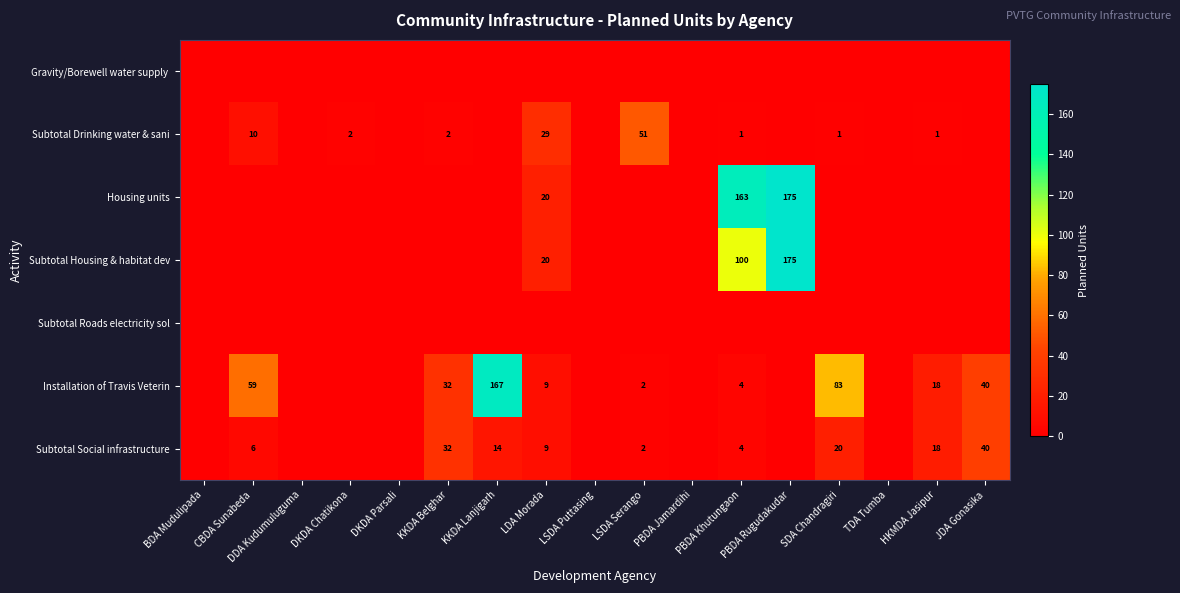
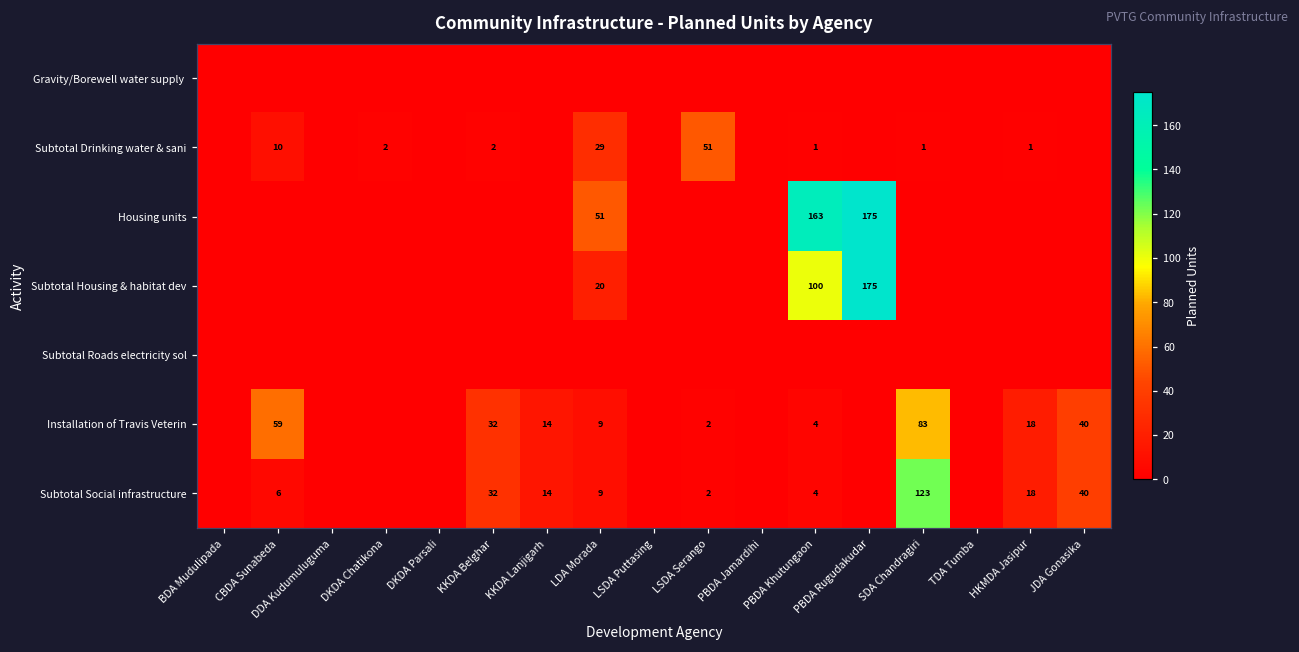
  {
    "Subtotal Drinking water & sani": {
      "CBDA Sunabeda": 10,
      "DKDA Chatikona": 2,
      "KKDA Belghar": 2,
      "LDA Morada": 29,
      "LSDA Serango": 51,
      "PBDA Khutungaon": 1,
      "SDA Chandragiri": 1,
      "HKMDA Jasipur": 1
    },
    "Housing units": {
-     "LDA Morada": 20,
+     "LDA Morada": 51,
      "PBDA Khutungaon": 163,
      "PBDA Rugudakudar": 175
    },
    "Subtotal Housing & habitat dev": {
      "LDA Morada": 20,
      "PBDA Khutungaon": 100,
      "PBDA Rugudakudar": 175
    },
    "Installation of Travis Veterin": {
      "CBDA Sunabeda": 59,
      "KKDA Belghar": 32,
-     "KKDA Lanjigarh": 167,
+     "KKDA Lanjigarh": 14,
      "LDA Morada": 9,
      "LSDA Serango": 2,
      "PBDA Khutungaon": 4,
      "SDA Chandragiri": 83,
      "HKMDA Jasipur": 18,
      "JDA Gonasika": 40
    },
    "Subtotal Social infrastructure": {
      "CBDA Sunabeda": 6,
      "KKDA Belghar": 32,
      "KKDA Lanjigarh": 14,
      "LDA Morada": 9,
      "LSDA Serango": 2,
      "PBDA Khutungaon": 4,
-     "SDA Chandragiri": 20,
+     "SDA Chandragiri": 123,
      "HKMDA Jasipur": 18,
      "JDA Gonasika": 40
    }
  }
